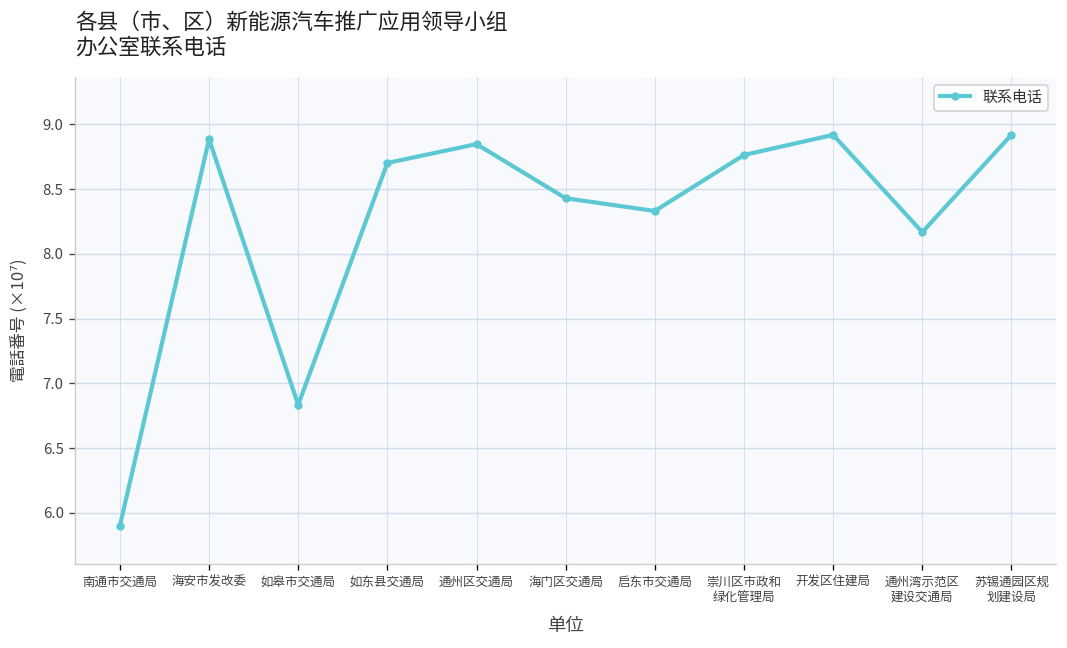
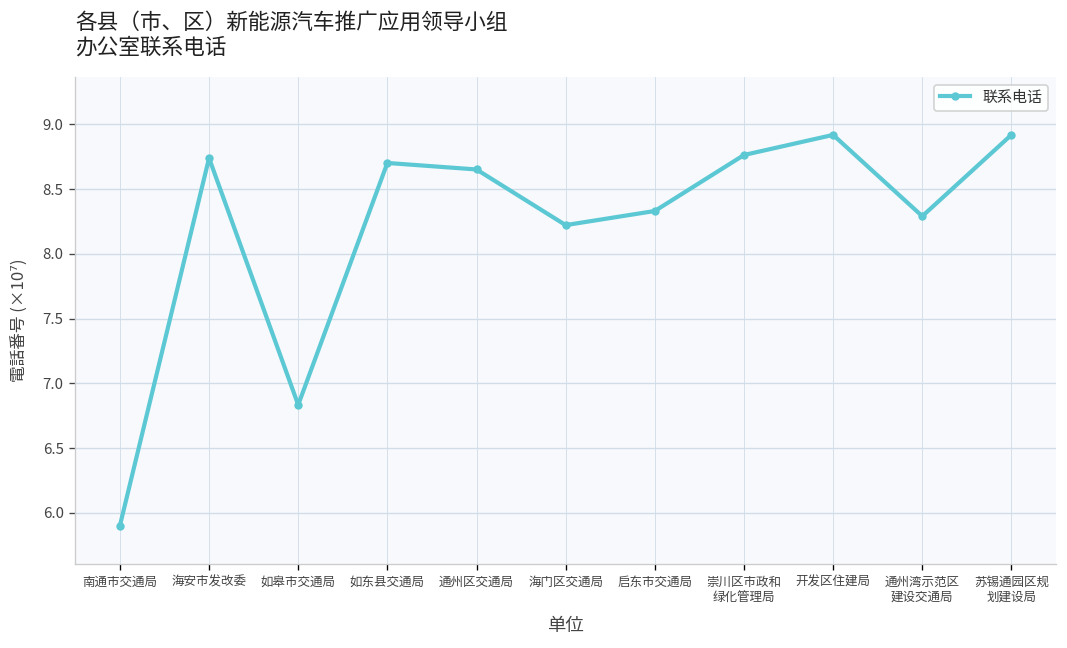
  {
    "南通市交通局": 5.90,
-   "海安市发改委": 8.89,
+   "海安市发改委": 8.74,
    "如皋市交通局": 6.83,
    "如东县交通局": 8.70,
-   "通州区交通局": 8.85,
-   "海门区交通局": 8.43,
+   "通州区交通局": 8.65,
+   "海门区交通局": 8.22,
    "启东市交通局": 8.33,
    "崇川区市政和 绿化管理局": 8.76,
    "开发区住建局": 8.92,
-   "通州湾示范区 建设交通局": 8.17,
+   "通州湾示范区 建设交通局": 8.29,
    "苏锡通园区规 划建设局": 8.92
  }
